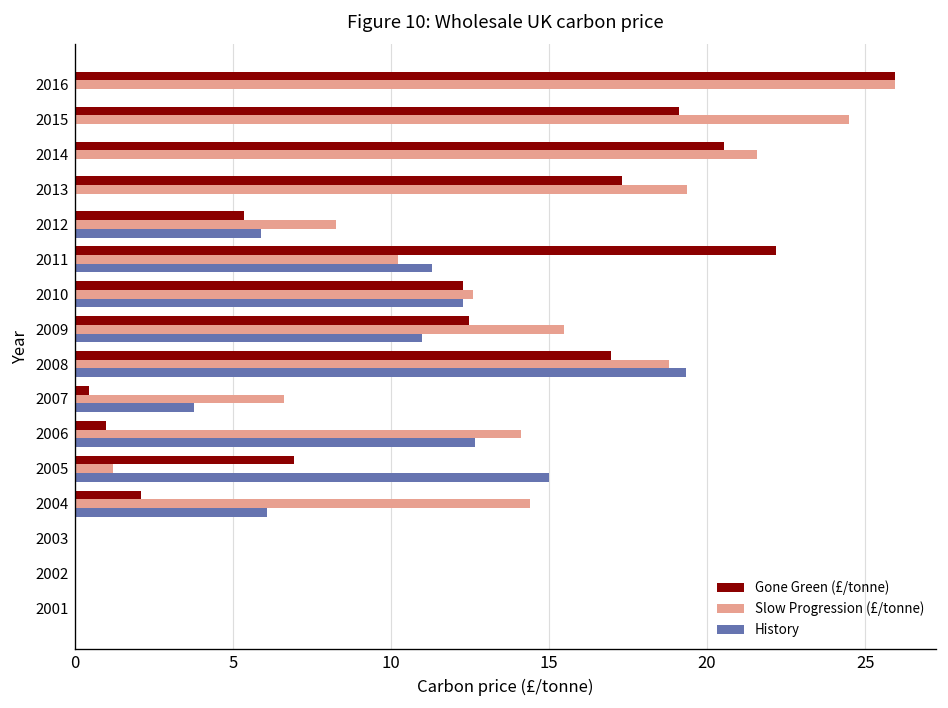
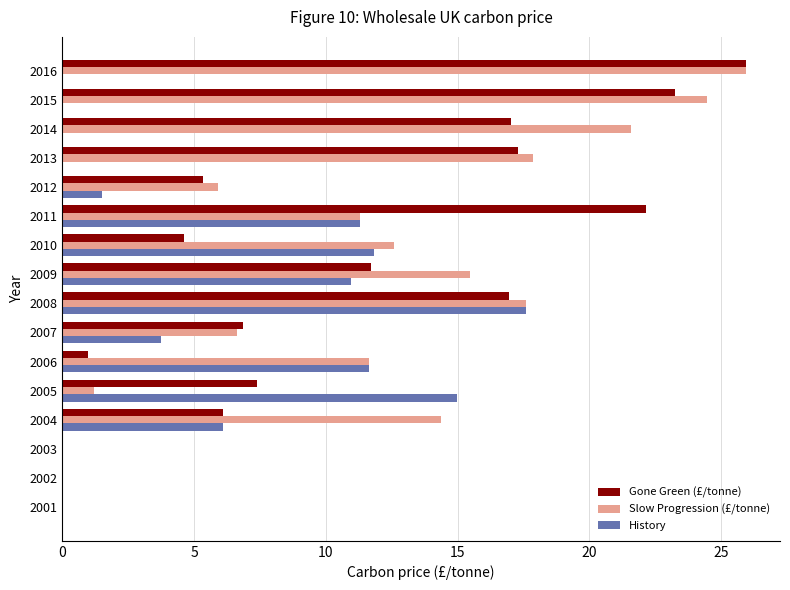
  {
    "Gone Green (£/tonne)": {
      "2016": 25.9,
-     "2015": 19.1,
-     "2014": 20.5,
+     "2015": 23.2,
+     "2014": 17.0,
      "2013": 17.3,
      "2012": 5.4,
      "2011": 22.2,
-     "2010": 12.3,
-     "2009": 12.5,
+     "2010": 4.6,
+     "2009": 11.7,
      "2008": 16.9,
-     "2007": 0.4,
+     "2007": 6.9,
      "2006": 1.0,
-     "2005": 6.9,
-     "2004": 2.1,
+     "2005": 7.4,
+     "2004": 6.1,
      "2003": 0.0,
      "2002": 0.0,
      "2001": 0.0
    },
    "Slow Progression (£/tonne)": {
      "2016": 25.9,
      "2015": 24.5,
      "2014": 21.6,
-     "2013": 19.4,
-     "2012": 8.3,
-     "2011": 10.2,
+     "2013": 17.9,
+     "2012": 5.9,
+     "2011": 11.3,
      "2010": 12.6,
      "2009": 15.5,
-     "2008": 18.8,
+     "2008": 17.6,
      "2007": 6.6,
-     "2006": 14.1,
+     "2006": 11.6,
      "2005": 1.2,
      "2004": 14.4,
      "2003": 0.0,
      "2002": 0.0,
      "2001": 0.0
    },
    "History": {
      "2016": 0.0,
      "2015": 0.0,
      "2014": 0.0,
      "2013": 0.0,
-     "2012": 5.9,
+     "2012": 1.5,
      "2011": 11.3,
-     "2010": 12.3,
+     "2010": 11.8,
      "2009": 11.0,
-     "2008": 19.3,
+     "2008": 17.6,
      "2007": 3.8,
-     "2006": 12.7,
+     "2006": 11.6,
      "2005": 15.0,
      "2004": 6.1,
      "2003": 0.0,
      "2002": 0.0,
      "2001": 0.0
    }
  }
